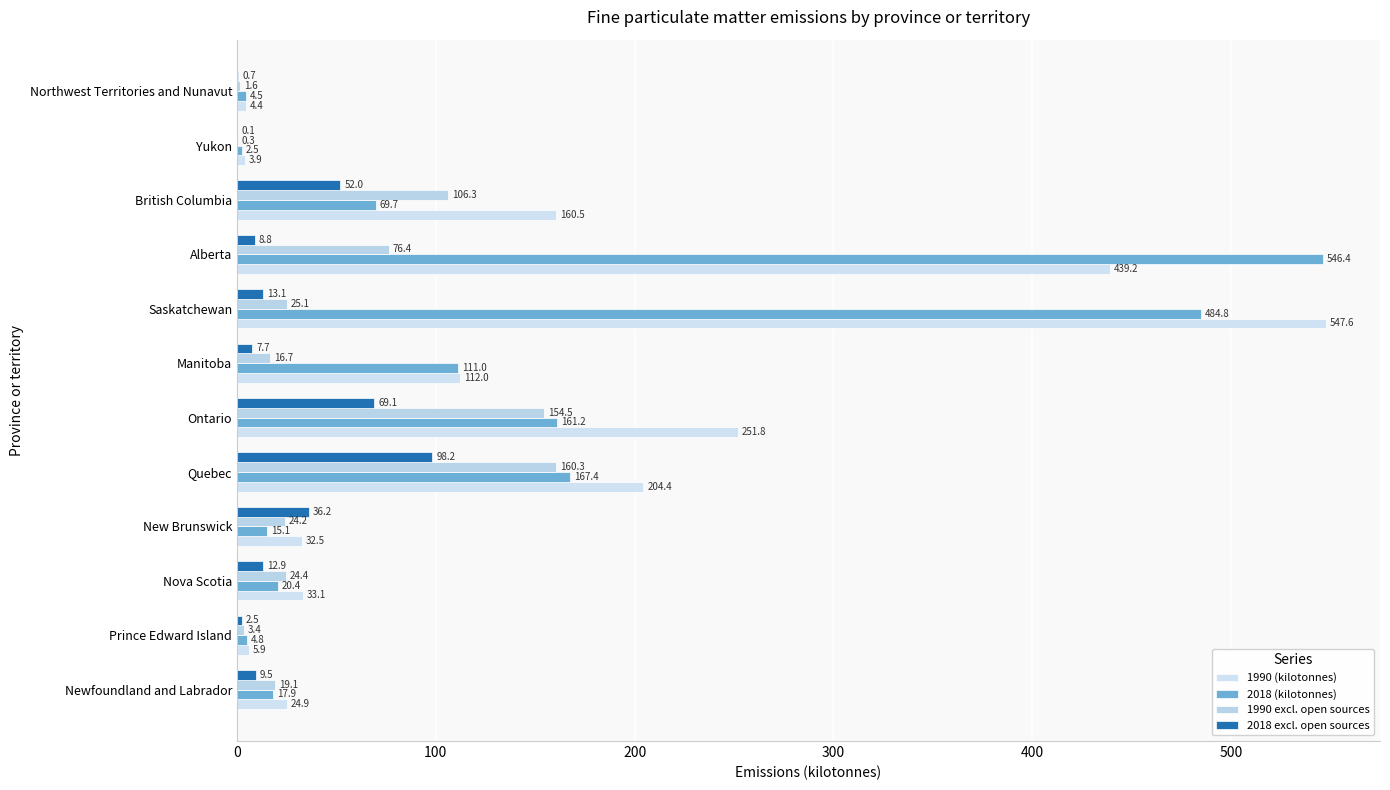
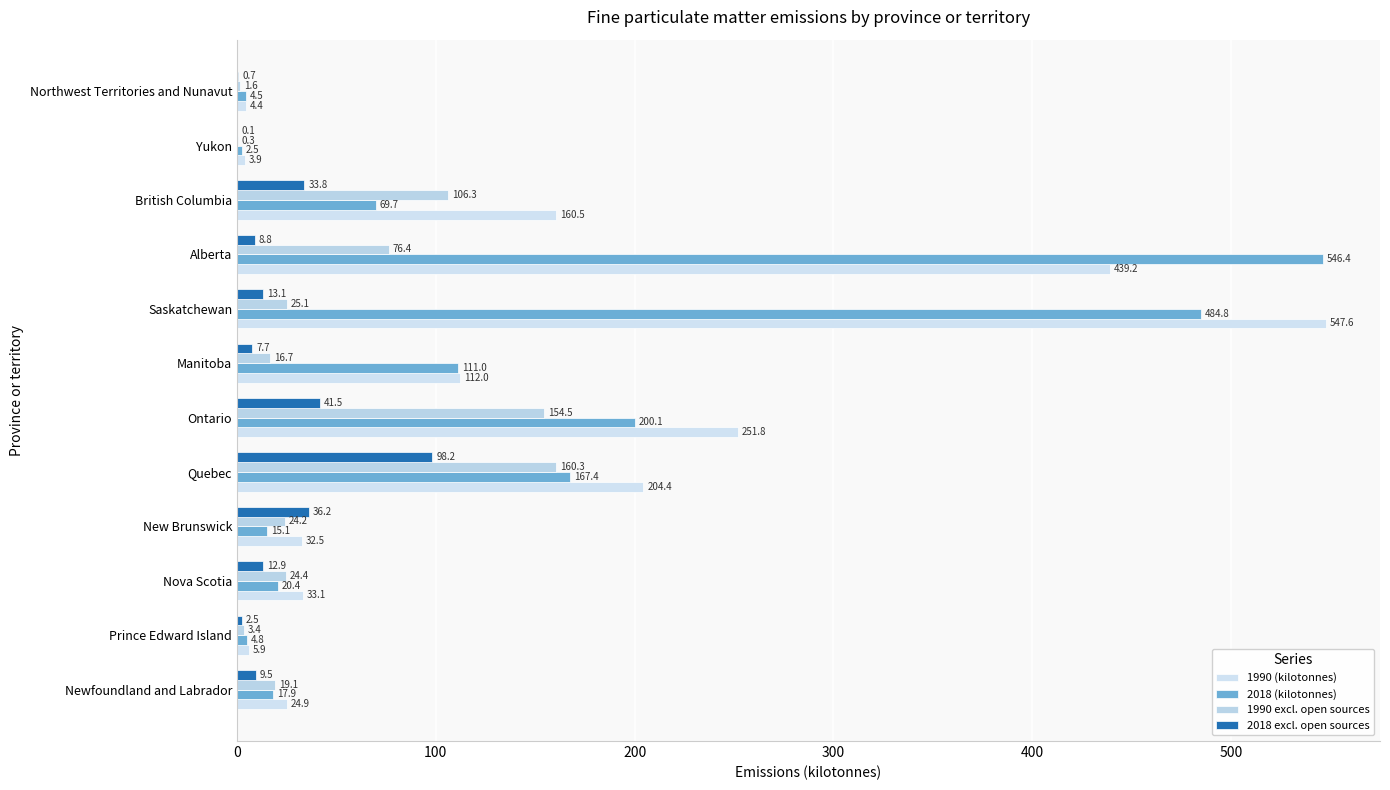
  {
    "2018 (kilotonnes)": {
      "Northwest Territories and Nunavut": 4.5,
      "Yukon": 2.5,
      "British Columbia": 69.7,
      "Alberta": 546.4,
      "Saskatchewan": 484.8,
      "Manitoba": 111.0,
-     "Ontario": 161.2,
+     "Ontario": 200.1,
      "Quebec": 167.4,
      "New Brunswick": 15.1,
      "Nova Scotia": 20.4,
      "Prince Edward Island": 4.8,
      "Newfoundland and Labrador": 17.9
    },
    "2018 excl. open sources": {
      "Northwest Territories and Nunavut": 0.7,
      "Yukon": 0.1,
-     "British Columbia": 52.0,
+     "British Columbia": 33.8,
      "Alberta": 8.8,
      "Saskatchewan": 13.1,
      "Manitoba": 7.7,
-     "Ontario": 69.1,
+     "Ontario": 41.5,
      "Quebec": 98.2,
      "New Brunswick": 36.2,
      "Nova Scotia": 12.9,
      "Prince Edward Island": 2.5,
      "Newfoundland and Labrador": 9.5
    }
  }
